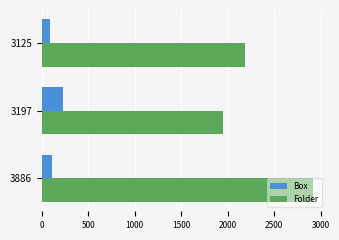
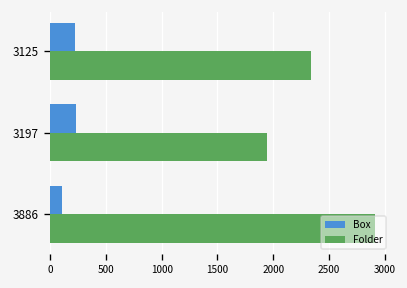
  {
    "Box": {
-     "3125": 100,
+     "3125": 200,
      "3197": 200,
      "3886": 100
    },
    "Folder": {
-     "3125": 2200,
+     "3125": 2300,
      "3197": 1900
    }
  }
